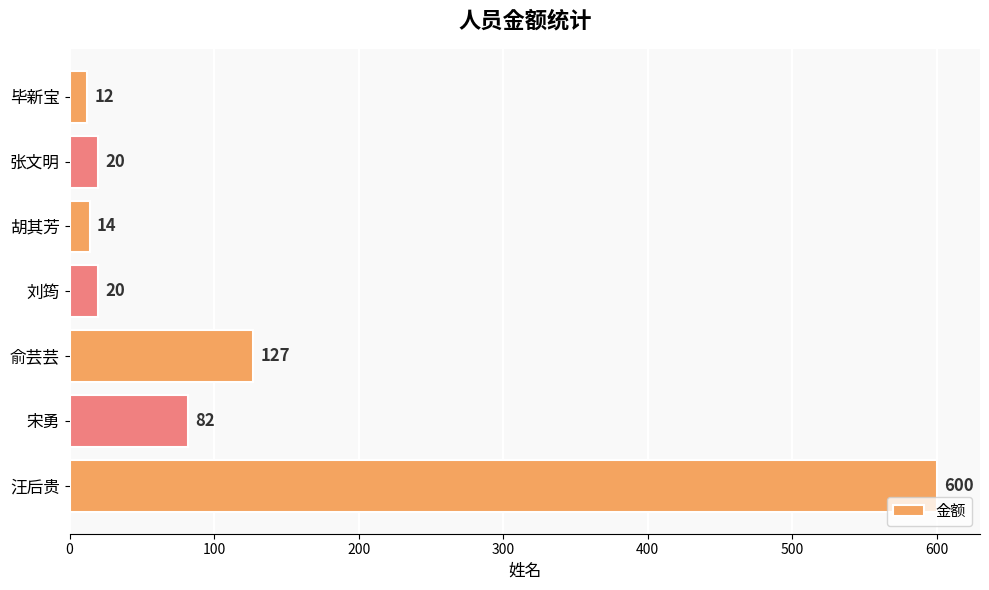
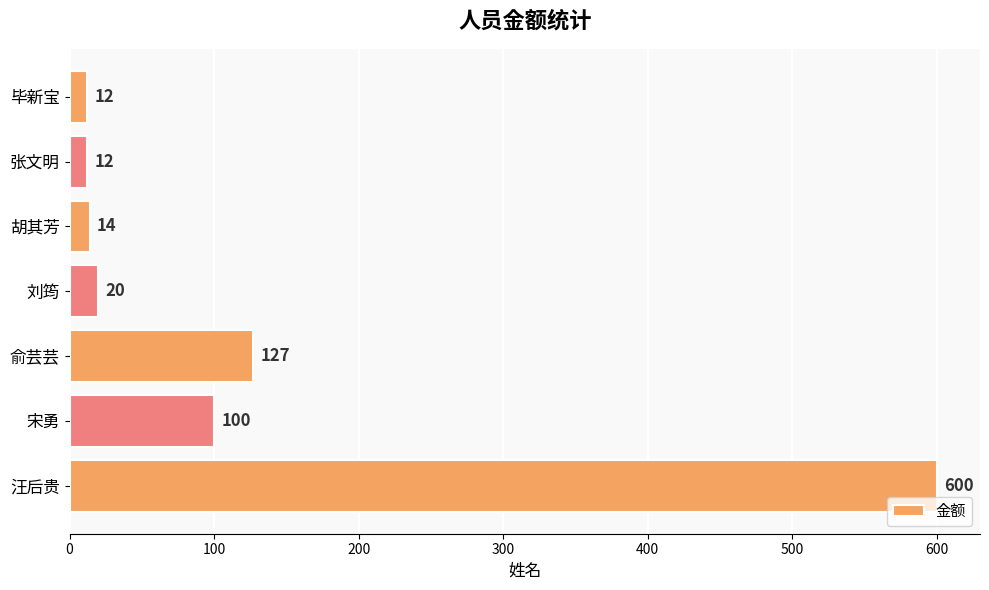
  {
    "毕新宝": 12,
-   "张文明": 20,
+   "张文明": 12,
    "胡其芳": 14,
    "刘筠": 20,
    "俞芸芸": 127,
-   "宋勇": 82,
+   "宋勇": 100,
    "汪后贵": 600
  }
